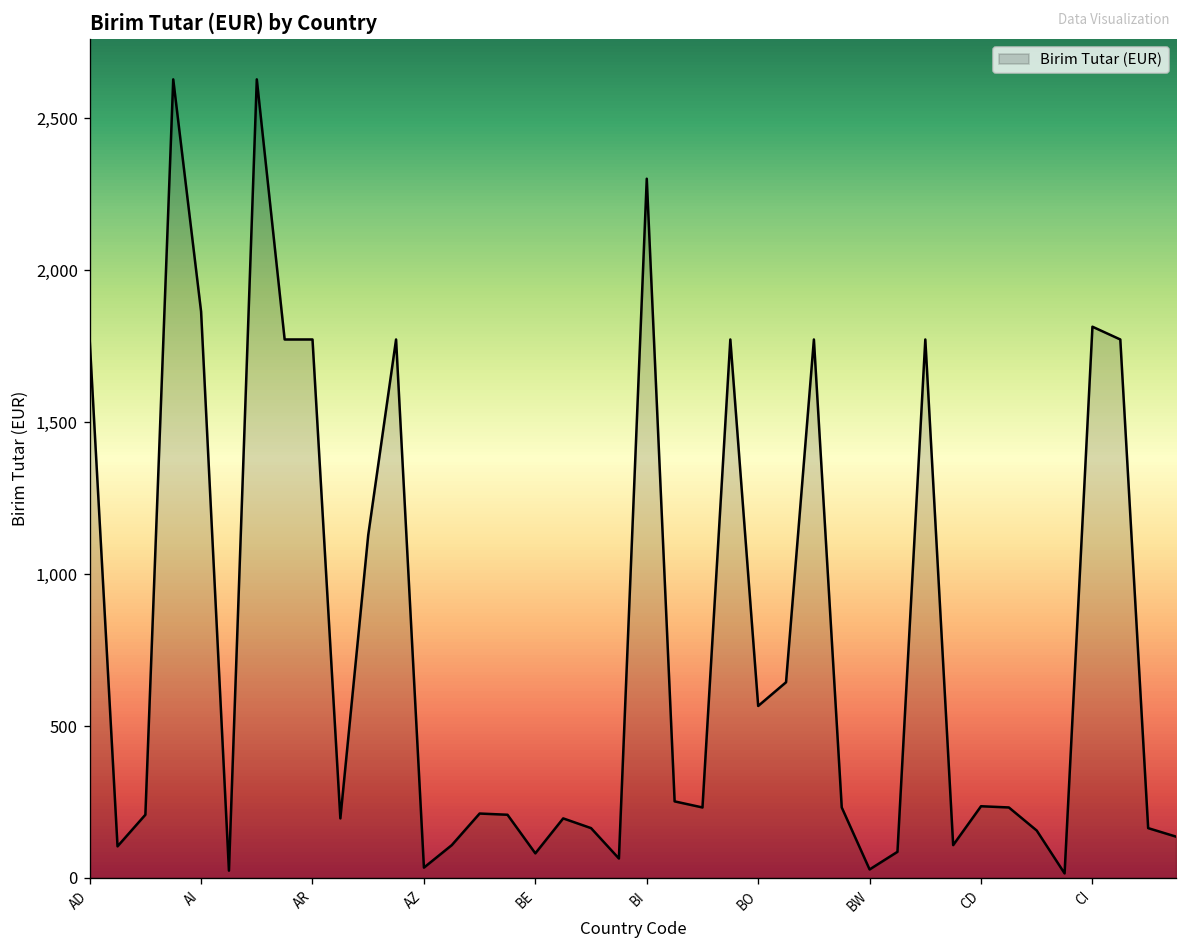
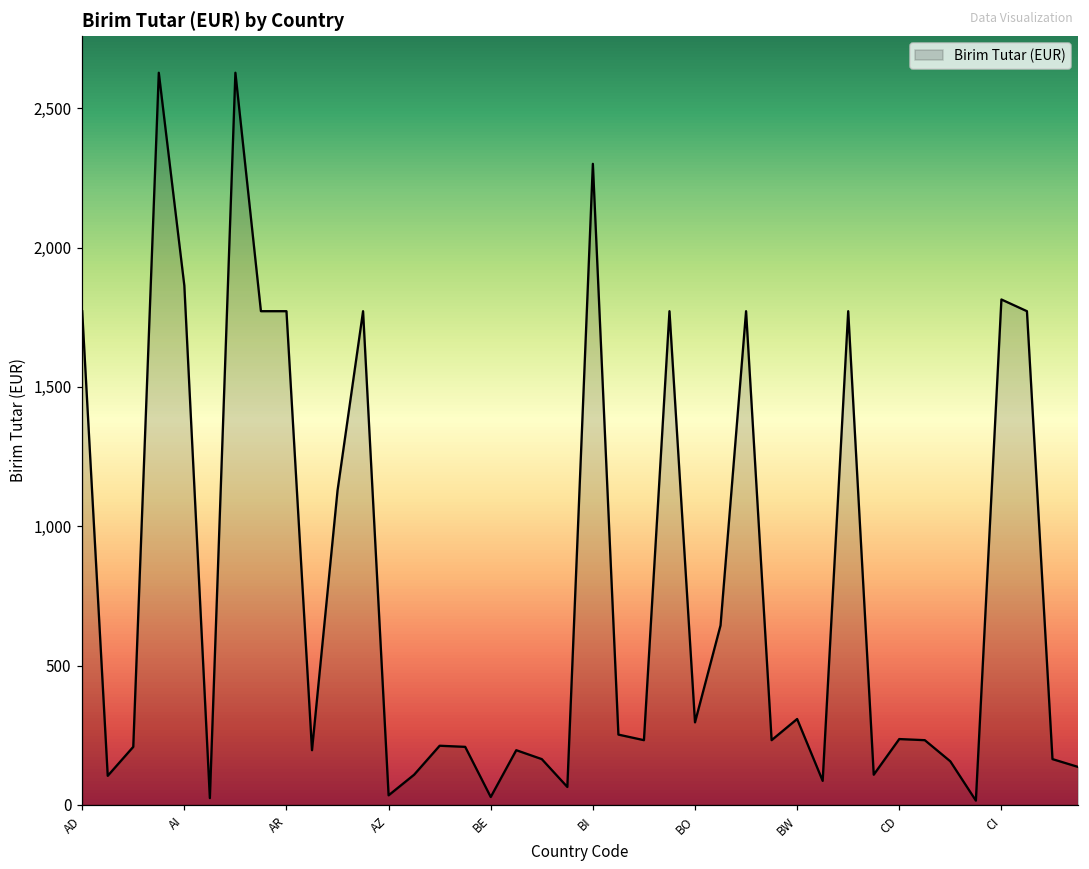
  {
    "AD": "1,770",
    "AI": "1,860",
    "AR": "1,770",
    "AZ": "30",
-   "BE": "80",
+   "BE": "30",
    "BI": "2,300",
-   "BO": "570",
-   "BW": "30",
+   "BO": "300",
+   "BW": "310",
    "CD": "240",
    "CI": "1,810"
  }
